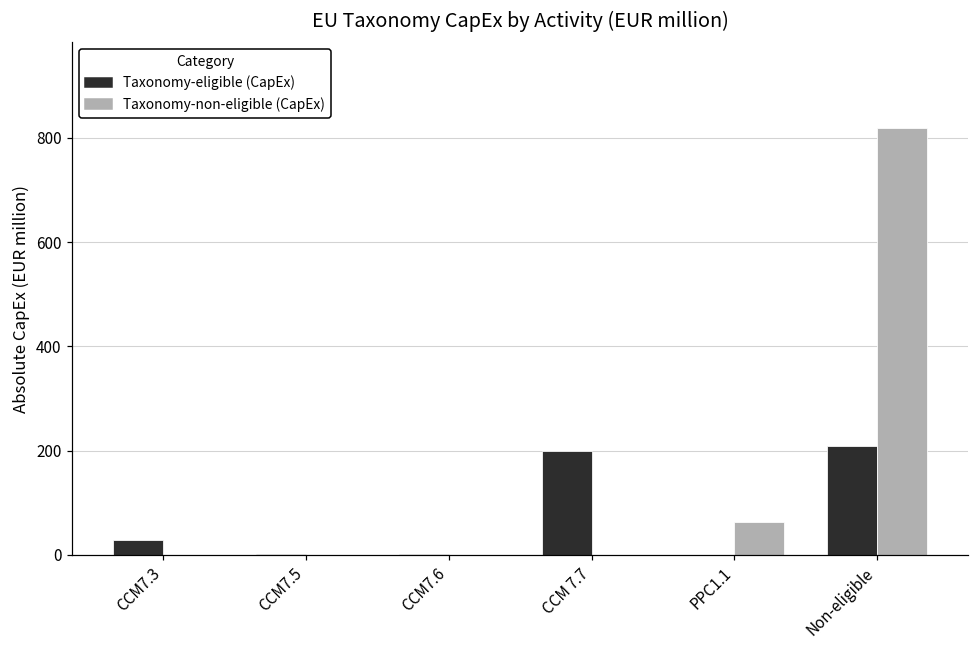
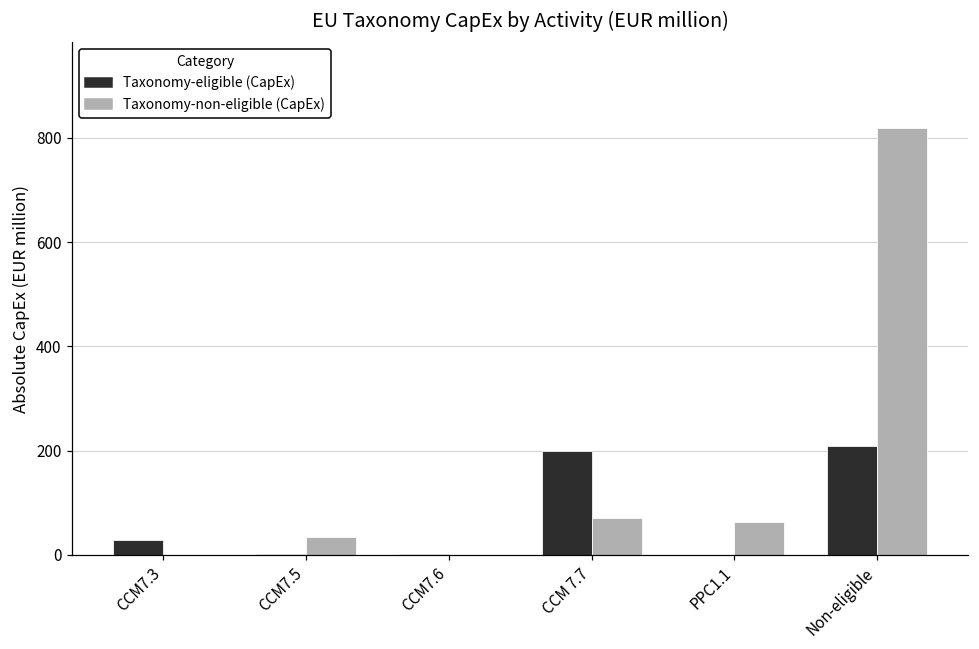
  {
    "Taxonomy-eligible (CapEx)": {
      "CCM7.3": 30,
      "CCM 7.7": 200,
      "PPC1.1": 0,
      "Non-eligible": 210
    },
    "Taxonomy-non-eligible (CapEx)": {
      "CCM7.3": 0,
-     "CCM7.5": 0,
+     "CCM7.5": 40,
      "CCM7.6": 0,
-     "CCM 7.7": 0,
+     "CCM 7.7": 70,
      "PPC1.1": 60,
      "Non-eligible": 820
    }
  }
